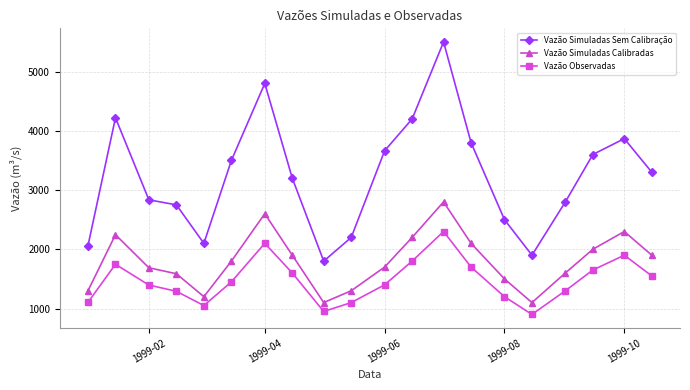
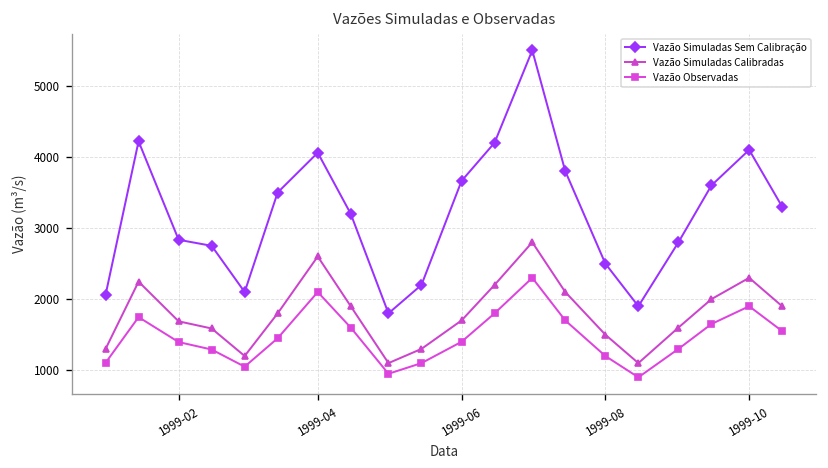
  {
    "Vazão Simuladas Sem Calibração": {
      "1999-02": 2800,
-     "1999-04": 4800,
+     "1999-04": 4100,
      "1999-06": 3700,
      "1999-08": 2500,
-     "1999-10": 3900
+     "1999-10": 4100
    }
  }
